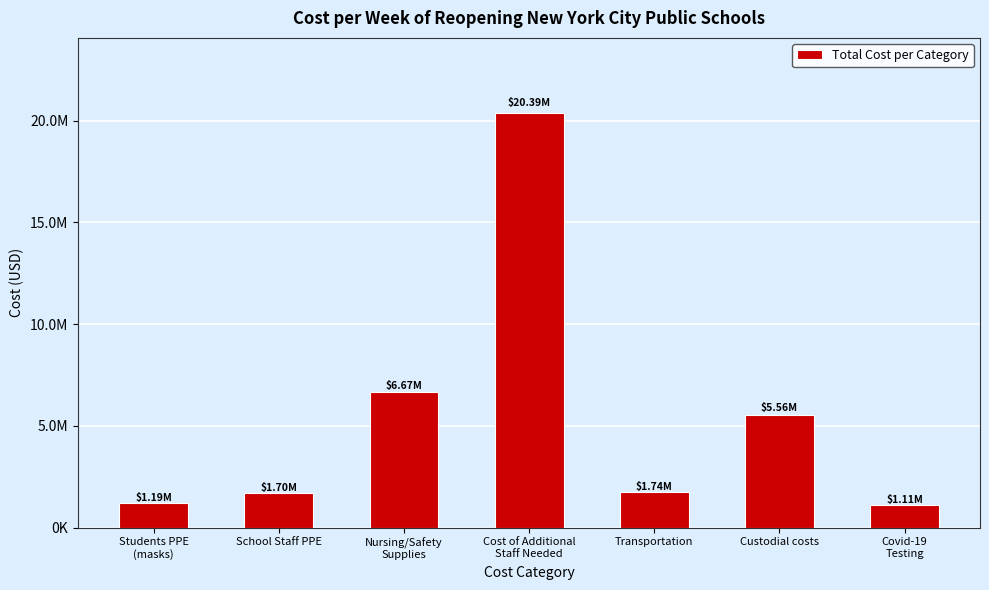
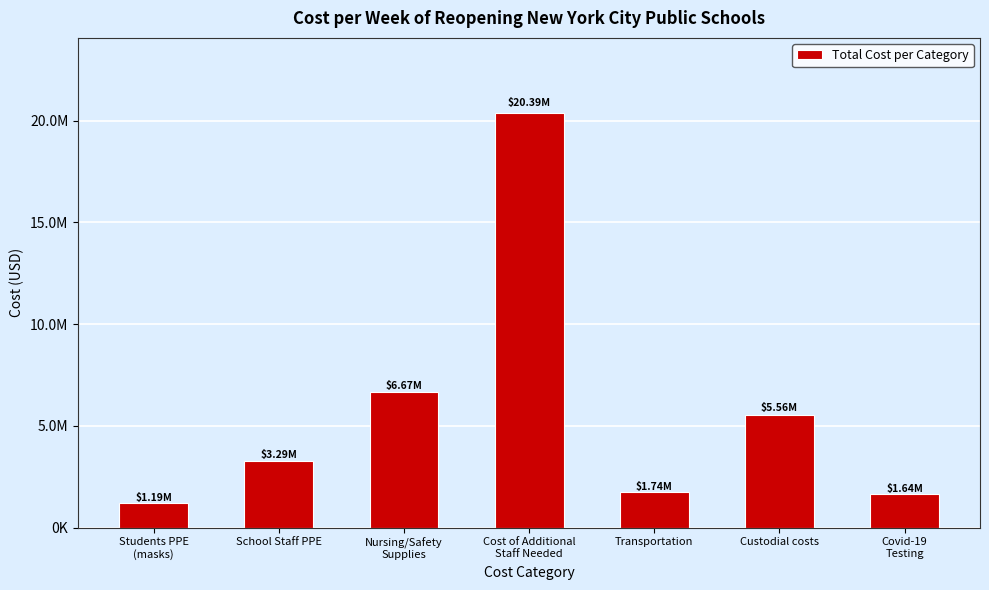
  {
    "Students PPE (masks)": "$1.19M",
-   "School Staff PPE": "$1.70M",
+   "School Staff PPE": "$3.29M",
    "Nursing/Safety Supplies": "$6.67M",
    "Cost of Additional Staff Needed": "$20.39M",
    "Transportation": "$1.74M",
    "Custodial costs": "$5.56M",
-   "Covid-19 Testing": "$1.11M"
+   "Covid-19 Testing": "$1.64M"
  }
